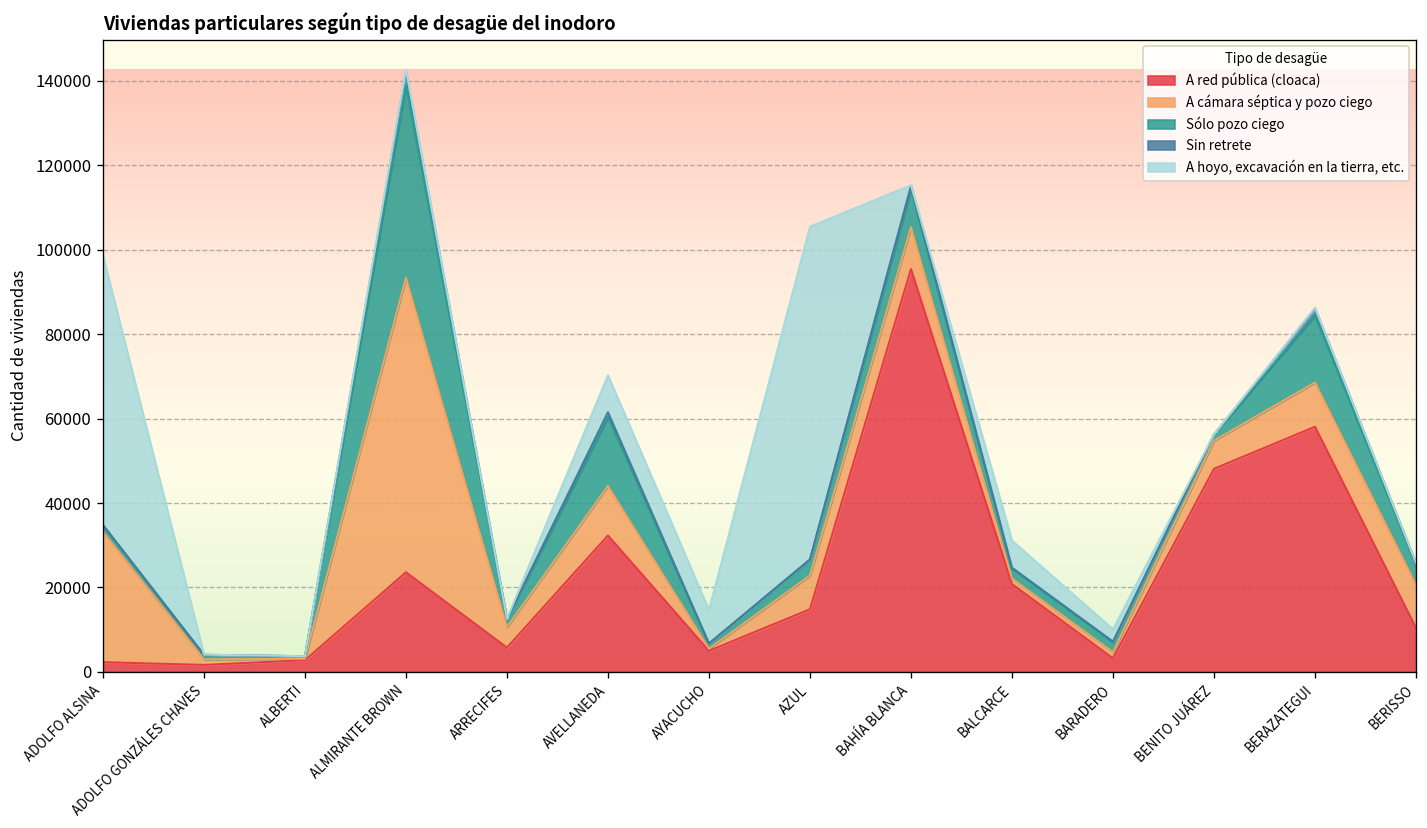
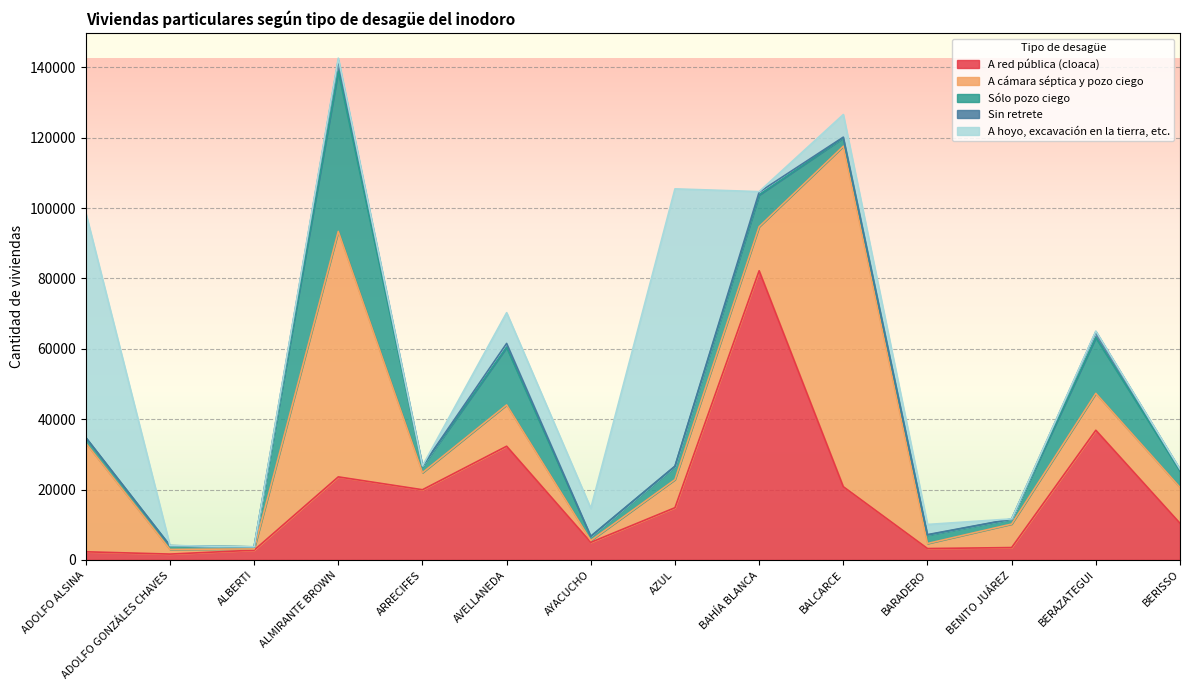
  {
    "A red pública (cloaca)": {
      "ADOLFO ALSINA": 2000,
      "ADOLFO GONZÁLES CHAVES": 2000,
      "ALMIRANTE BROWN": 24000,
-     "ARRECIFES": 6000,
+     "ARRECIFES": 20000,
      "AVELLANEDA": 32000,
      "AZUL": 15000,
-     "BAHÍA BLANCA": 95000,
+     "BAHÍA BLANCA": 82000,
      "BALCARCE": 21000,
      "BARADERO": 3000,
-     "BENITO JUÁREZ": 48000,
-     "BERAZATEGUI": 58000,
+     "BENITO JUÁREZ": 4000,
+     "BERAZATEGUI": 37000,
      "BERISSO": 10000
    },
    "A cámara séptica y pozo ciego": {
      "ADOLFO ALSINA": 31000,
      "ADOLFO GONZÁLES CHAVES": 1000,
      "ALMIRANTE BROWN": 70000,
      "ARRECIFES": 5000,
      "AVELLANEDA": 12000,
      "AZUL": 8000,
-     "BAHÍA BLANCA": 10000,
-     "BALCARCE": 1000,
+     "BAHÍA BLANCA": 13000,
+     "BALCARCE": 97000,
      "BARADERO": 1000,
      "BENITO JUÁREZ": 7000,
      "BERAZATEGUI": 10000,
      "BERISSO": 10000
    },
    "A hoyo, excavación en la tierra, etc.": {
      "ADOLFO ALSINA": 64000,
      "AVELLANEDA": 9000,
      "AYACUCHO": 8000,
      "AZUL": 79000,
      "BALCARCE": 6000,
      "BARADERO": 3000
    }
  }
